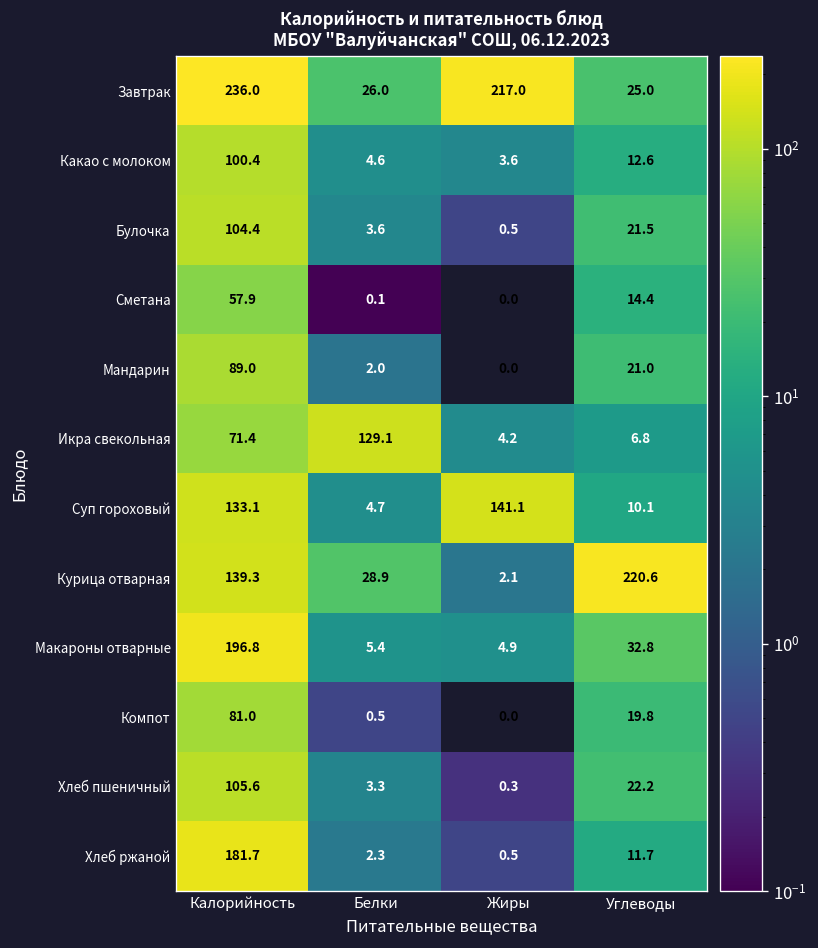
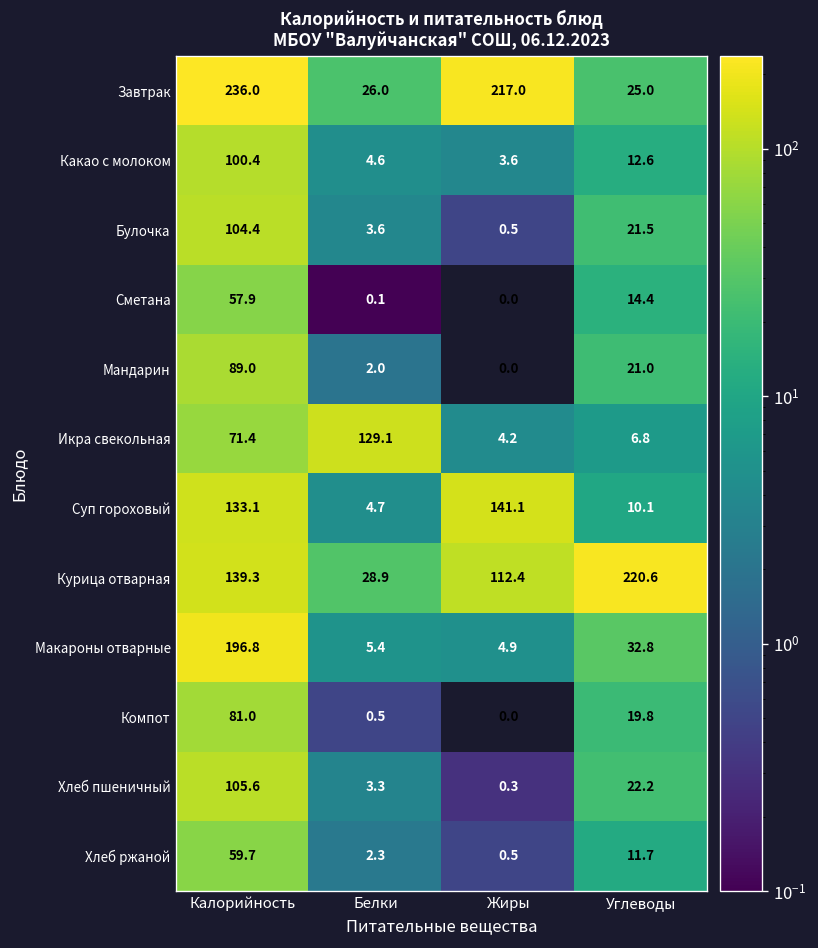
  {
    "Завтрак": {
      "Калорийность": 236.0,
      "Белки": 26.0,
      "Жиры": 217.0,
      "Углеводы": 25.0
    },
    "Какао с молоком": {
      "Калорийность": 100.4,
      "Белки": 4.6,
      "Жиры": 3.6,
      "Углеводы": 12.6
    },
    "Булочка": {
      "Калорийность": 104.4,
      "Белки": 3.6,
      "Жиры": 0.5,
      "Углеводы": 21.5
    },
    "Сметана": {
      "Калорийность": 57.9,
      "Белки": 0.1,
      "Углеводы": 14.4
    },
    "Мандарин": {
      "Калорийность": 89.0,
      "Белки": 2.0,
      "Углеводы": 21.0
    },
    "Икра свекольная": {
      "Калорийность": 71.4,
      "Белки": 129.1,
      "Жиры": 4.2,
      "Углеводы": 6.8
    },
    "Суп гороховый": {
      "Калорийность": 133.1,
      "Белки": 4.7,
      "Жиры": 141.1,
      "Углеводы": 10.1
    },
    "Курица отварная": {
      "Калорийность": 139.3,
      "Белки": 28.9,
-     "Жиры": 2.1,
+     "Жиры": 112.4,
      "Углеводы": 220.6
    },
    "Макароны отварные": {
      "Калорийность": 196.8,
      "Белки": 5.4,
      "Жиры": 4.9,
      "Углеводы": 32.8
    },
    "Компот": {
      "Калорийность": 81.0,
      "Белки": 0.5,
      "Углеводы": 19.8
    },
    "Хлеб пшеничный": {
      "Калорийность": 105.6,
      "Белки": 3.3,
      "Жиры": 0.3,
      "Углеводы": 22.2
    },
    "Хлеб ржаной": {
-     "Калорийность": 181.7,
+     "Калорийность": 59.7,
      "Белки": 2.3,
      "Жиры": 0.5,
      "Углеводы": 11.7
    }
  }
